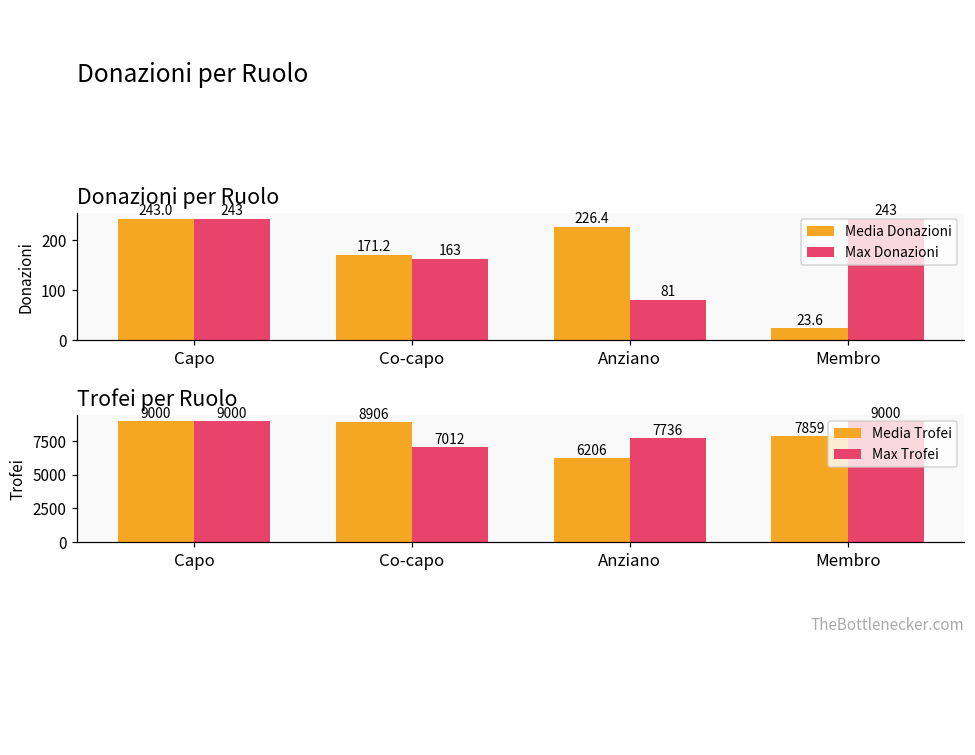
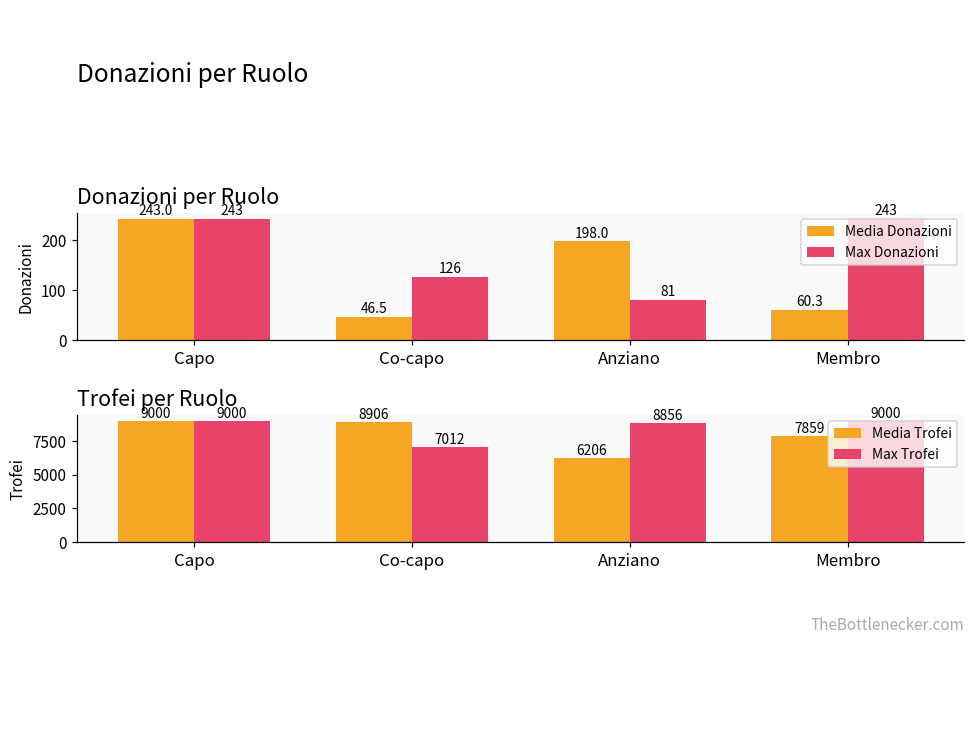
  {
    "Donazioni per Ruolo": {
      "Media Donazioni": {
        "Capo": 243.0,
-       "Co-capo": 171.2,
-       "Anziano": 226.4,
-       "Membro": 23.6
+       "Co-capo": 46.5,
+       "Anziano": 198.0,
+       "Membro": 60.3
      },
      "Max Donazioni": {
        "Capo": 243,
-       "Co-capo": 163,
+       "Co-capo": 126,
        "Anziano": 81,
        "Membro": 243
      }
    },
    "Trofei per Ruolo": {
      "Media Trofei": {
        "Capo": 9000,
        "Co-capo": 8906,
        "Anziano": 6206,
        "Membro": 7859
      },
      "Max Trofei": {
        "Capo": 9000,
        "Co-capo": 7012,
-       "Anziano": 7736,
+       "Anziano": 8856,
        "Membro": 9000
      }
    }
  }
